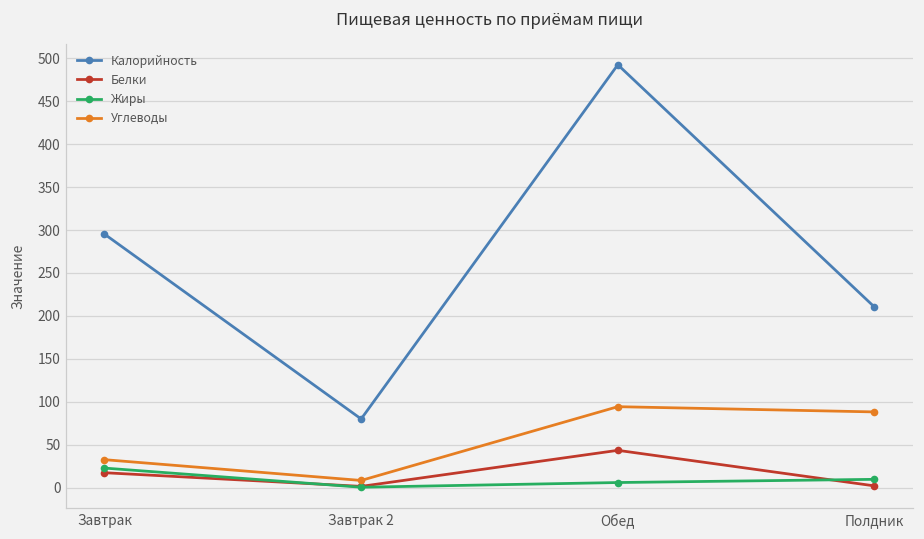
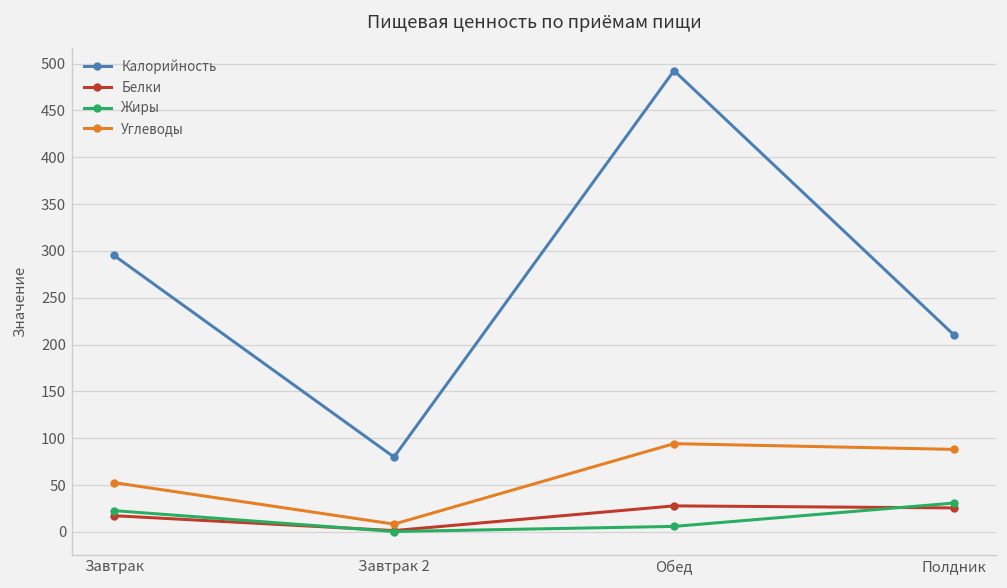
  {
    "Калорийность": {
      "Завтрак": 300,
      "Завтрак 2": 80,
      "Обед": 490,
      "Полдник": 210
    },
    "Белки": {
      "Завтрак": 20,
-     "Обед": 40,
-     "Полдник": 0
+     "Обед": 30,
+     "Полдник": 30
    },
    "Жиры": {
      "Завтрак": 20,
      "Обед": 10,
-     "Полдник": 10
+     "Полдник": 30
    },
    "Углеводы": {
-     "Завтрак": 30,
+     "Завтрак": 50,
      "Завтрак 2": 10,
      "Обед": 90,
      "Полдник": 90
    }
  }
